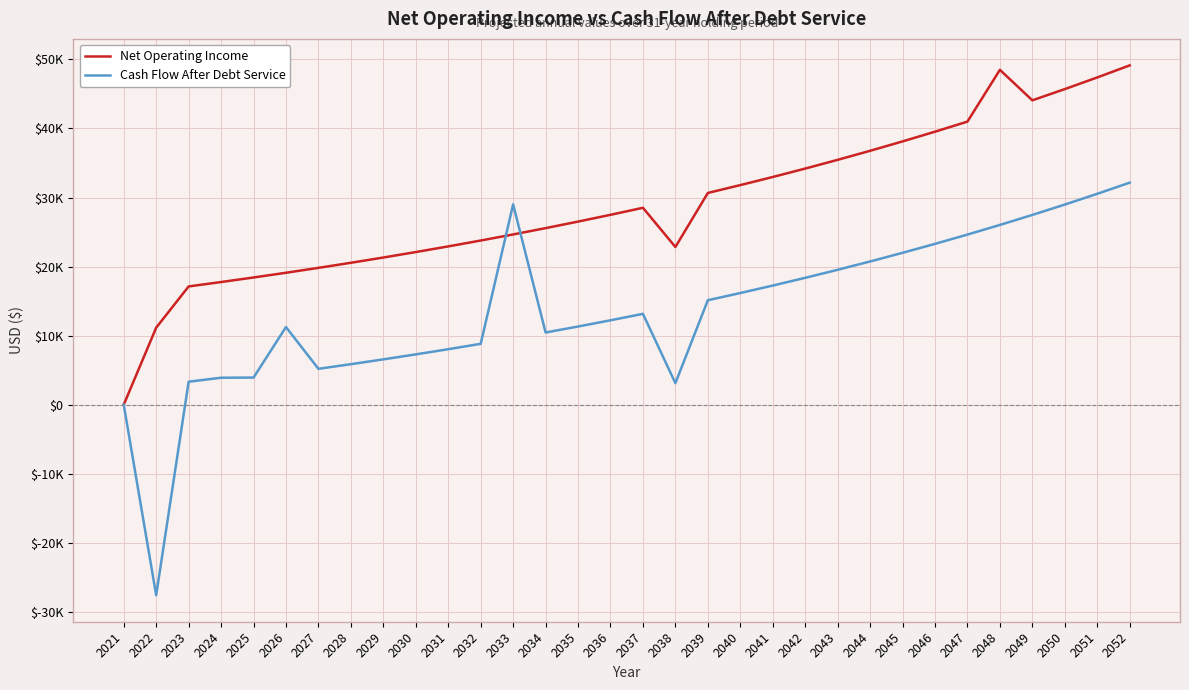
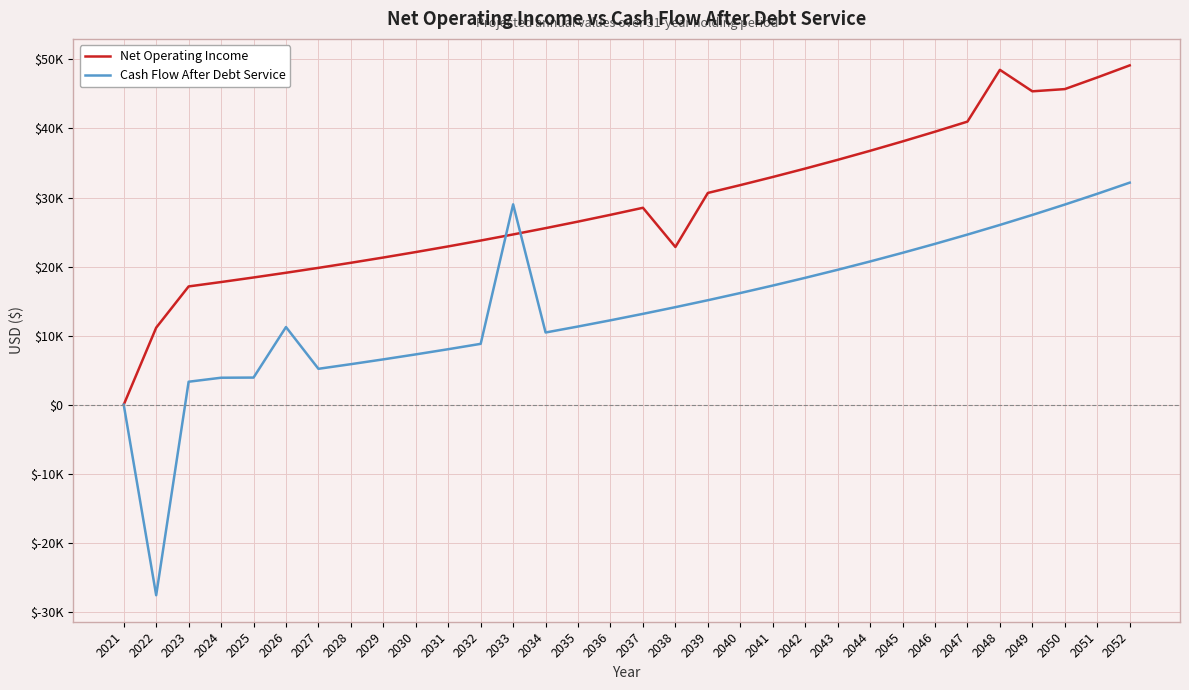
  {
    "Net Operating Income": {
      "2022": "$11000",
      "2023": "$17000",
      "2024": "$18000",
      "2025": "$18000",
      "2026": "$19000",
      "2027": "$20000",
      "2028": "$21000",
      "2029": "$21000",
      "2030": "$22000",
      "2031": "$23000",
      "2032": "$24000",
      "2033": "$25000",
      "2034": "$26000",
      "2035": "$27000",
      "2036": "$27000",
      "2037": "$29000",
      "2038": "$23000",
      "2039": "$31000",
      "2040": "$32000",
      "2041": "$33000",
      "2042": "$34000",
      "2043": "$35000",
      "2044": "$37000",
      "2045": "$38000",
      "2046": "$40000",
      "2047": "$41000",
      "2048": "$48000",
-     "2049": "$44000",
+     "2049": "$45000",
      "2050": "$46000",
      "2051": "$47000",
      "2052": "$49000"
    },
    "Cash Flow After Debt Service": {
      "2022": "$-28000",
      "2023": "$3000",
      "2024": "$4000",
      "2025": "$4000",
      "2026": "$11000",
      "2027": "$5000",
      "2028": "$6000",
      "2029": "$7000",
      "2030": "$7000",
      "2031": "$8000",
      "2032": "$9000",
      "2033": "$29000",
      "2034": "$10000",
      "2035": "$11000",
      "2036": "$12000",
      "2037": "$13000",
-     "2038": "$3000",
+     "2038": "$14000",
      "2039": "$15000",
      "2040": "$16000",
      "2041": "$17000",
      "2042": "$18000",
      "2043": "$20000",
      "2044": "$21000",
      "2045": "$22000",
      "2046": "$23000",
      "2047": "$25000",
      "2048": "$26000",
      "2049": "$27000",
      "2050": "$29000",
      "2051": "$31000",
      "2052": "$32000"
    }
  }
